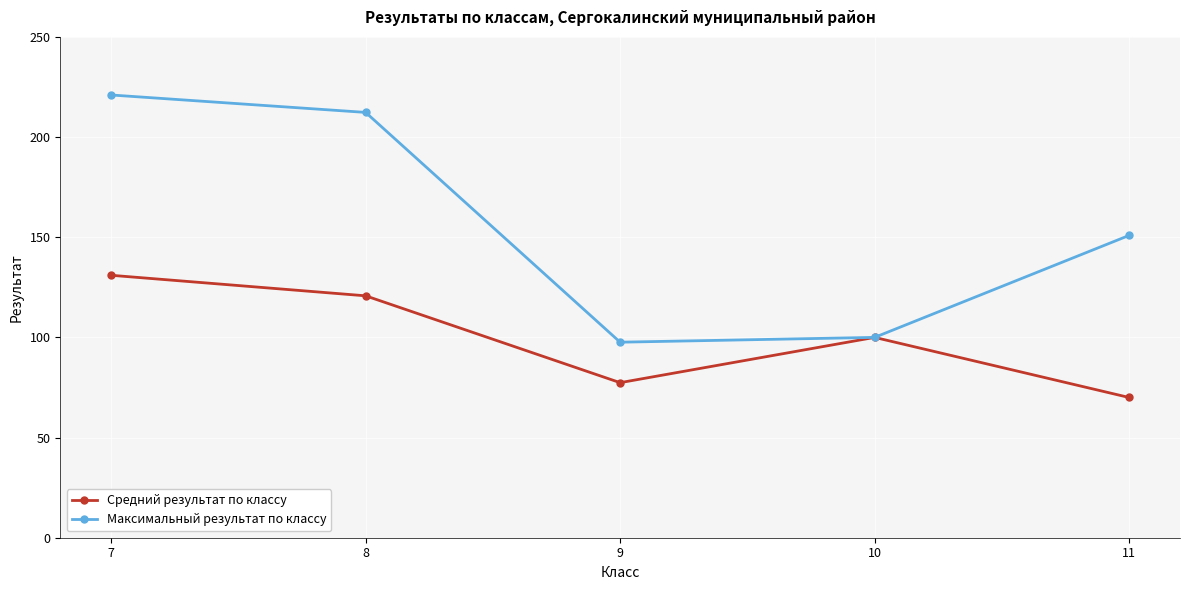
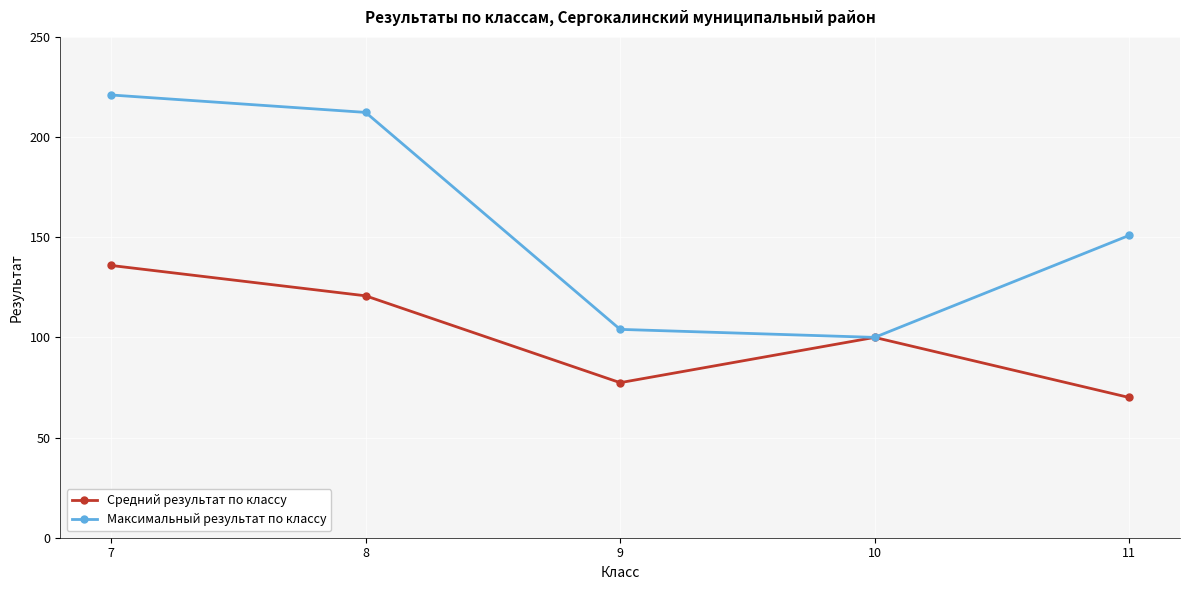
  {
    "Средний результат по классу": {
-     "7": 131,
+     "7": 136,
      "8": 121,
      "9": 77,
      "11": 70
    },
    "Максимальный результат по классу": {
      "7": 221,
      "8": 212,
-     "9": 98,
+     "9": 104,
      "11": 151
    }
  }
